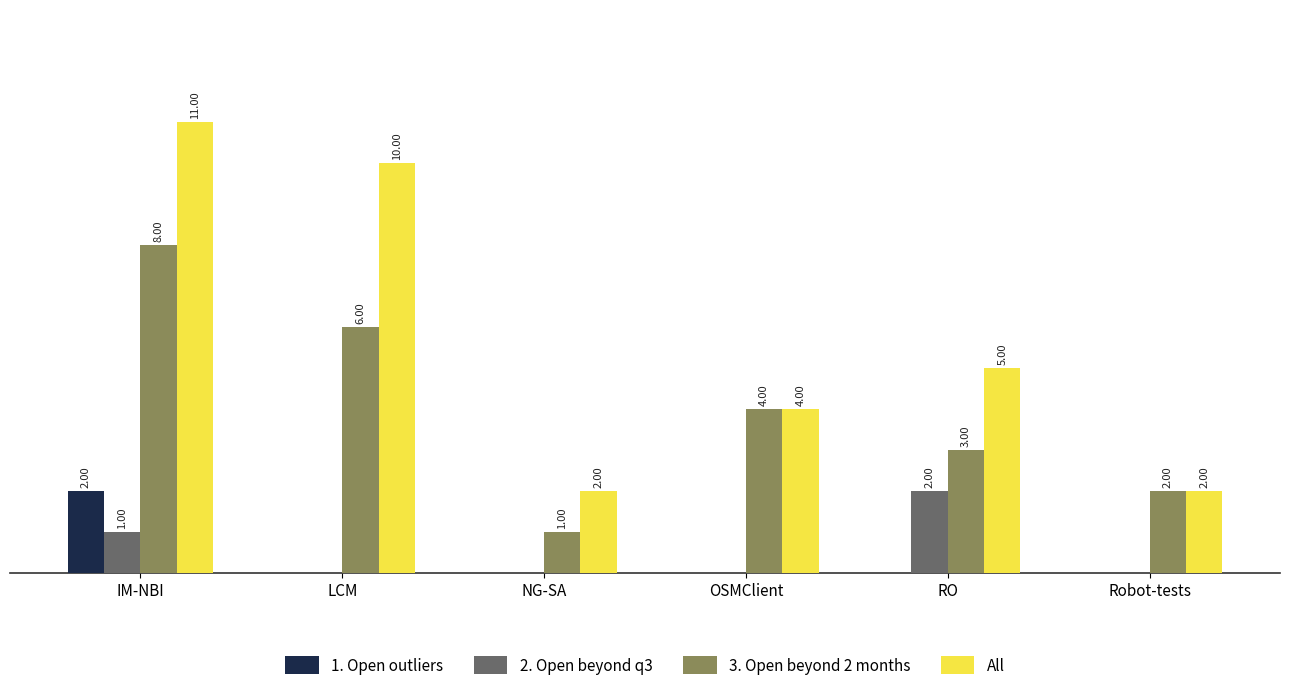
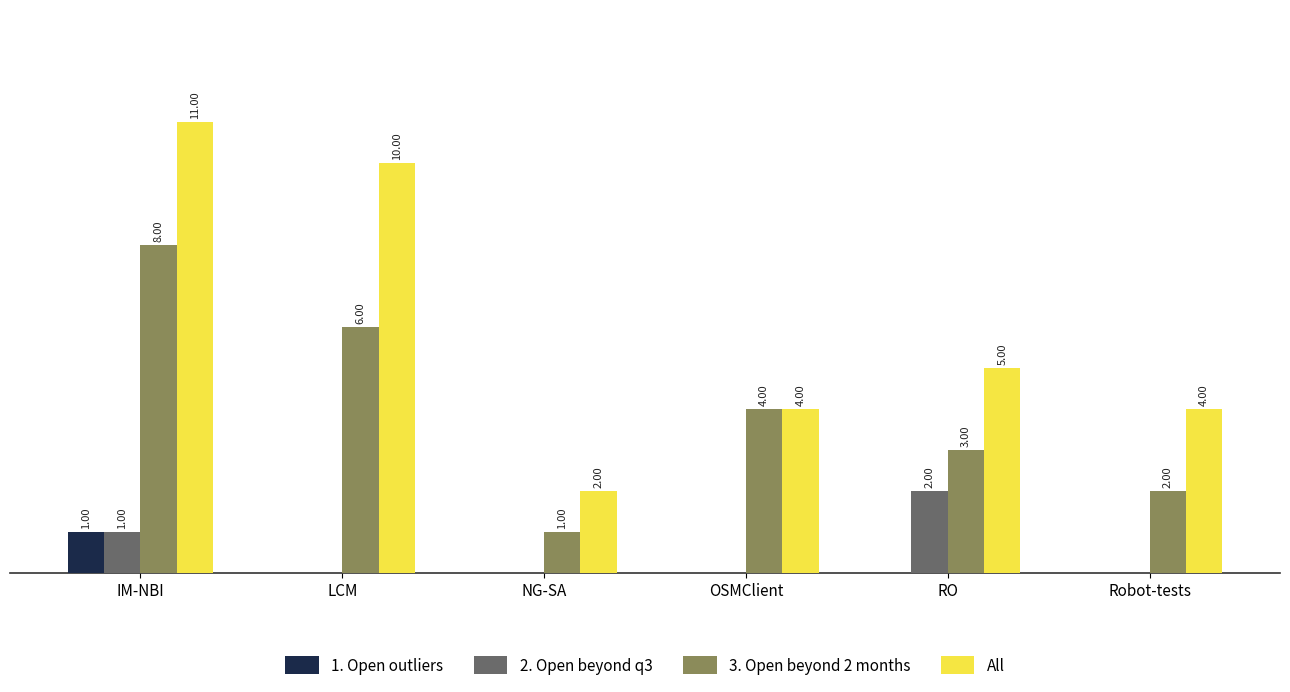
  {
    "1. Open outliers": {
-     "IM-NBI": 2.00
+     "IM-NBI": 1.00
    },
    "All": {
      "IM-NBI": 11.00,
      "LCM": 10.00,
      "NG-SA": 2.00,
      "OSMClient": 4.00,
      "RO": 5.00,
-     "Robot-tests": 2.00
+     "Robot-tests": 4.00
    }
  }
